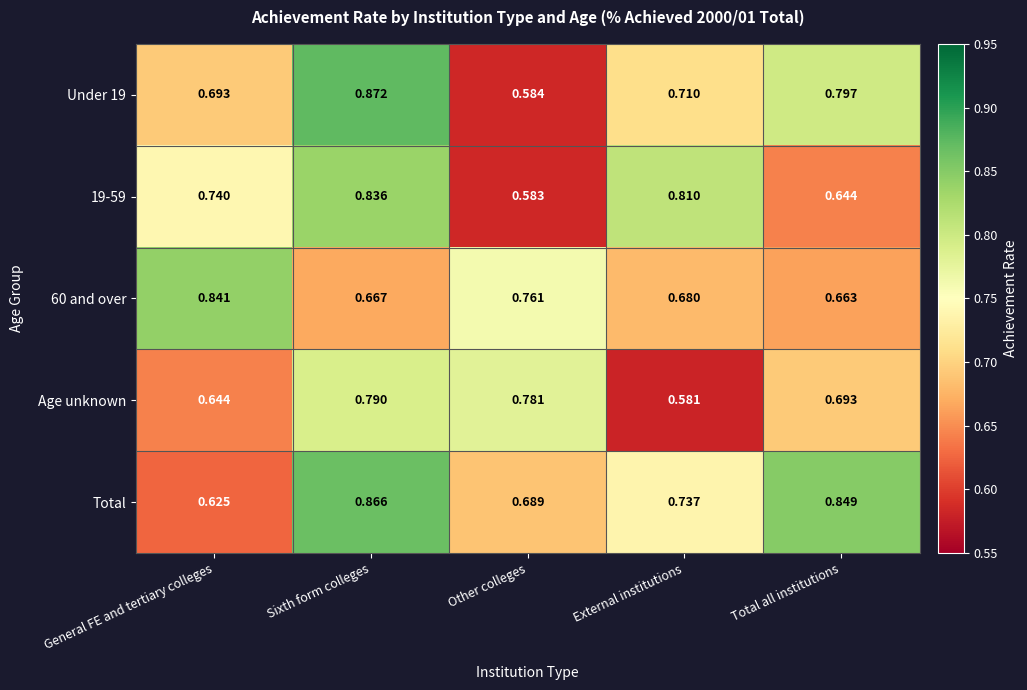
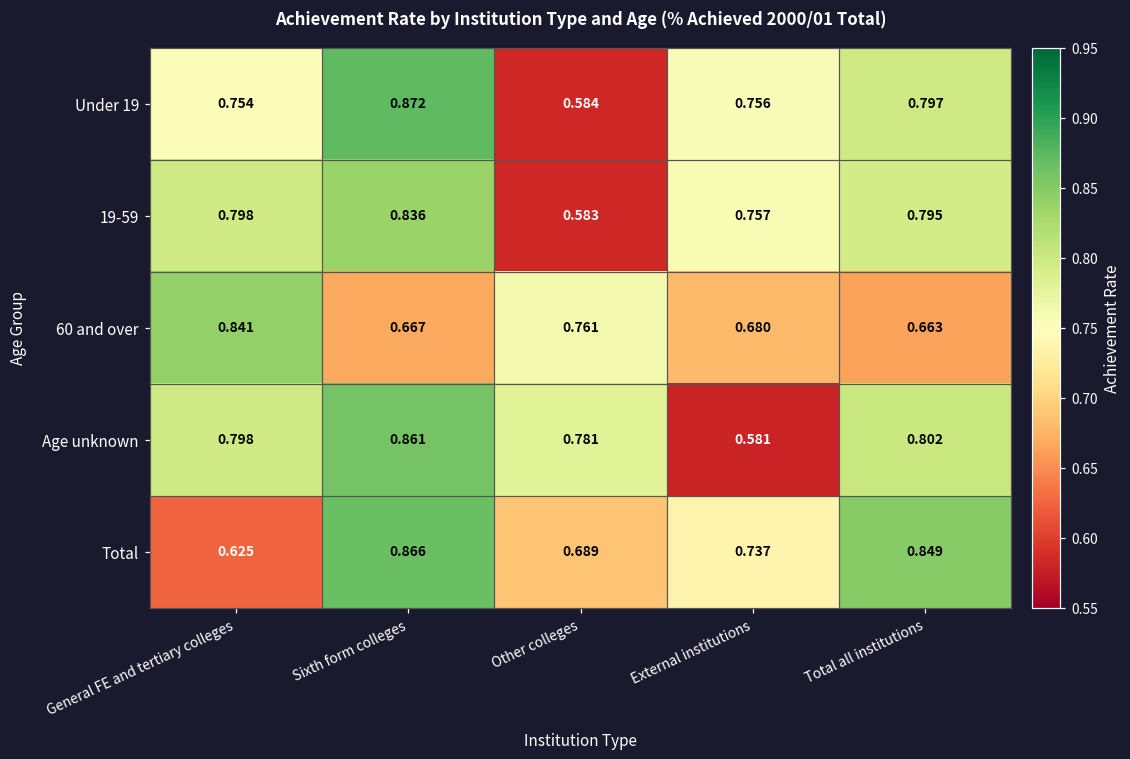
  {
    "Under 19": {
-     "General FE and tertiary colleges": 0.693,
+     "General FE and tertiary colleges": 0.754,
      "Sixth form colleges": 0.872,
      "Other colleges": 0.584,
-     "External institutions": 0.710,
+     "External institutions": 0.756,
      "Total all institutions": 0.797
    },
    "19-59": {
-     "General FE and tertiary colleges": 0.740,
+     "General FE and tertiary colleges": 0.798,
      "Sixth form colleges": 0.836,
      "Other colleges": 0.583,
-     "External institutions": 0.810,
-     "Total all institutions": 0.644
+     "External institutions": 0.757,
+     "Total all institutions": 0.795
    },
    "60 and over": {
      "General FE and tertiary colleges": 0.841,
      "Sixth form colleges": 0.667,
      "Other colleges": 0.761,
      "External institutions": 0.680,
      "Total all institutions": 0.663
    },
    "Age unknown": {
-     "General FE and tertiary colleges": 0.644,
-     "Sixth form colleges": 0.790,
+     "General FE and tertiary colleges": 0.798,
+     "Sixth form colleges": 0.861,
      "Other colleges": 0.781,
      "External institutions": 0.581,
-     "Total all institutions": 0.693
+     "Total all institutions": 0.802
    },
    "Total": {
      "General FE and tertiary colleges": 0.625,
      "Sixth form colleges": 0.866,
      "Other colleges": 0.689,
      "External institutions": 0.737,
      "Total all institutions": 0.849
    }
  }
